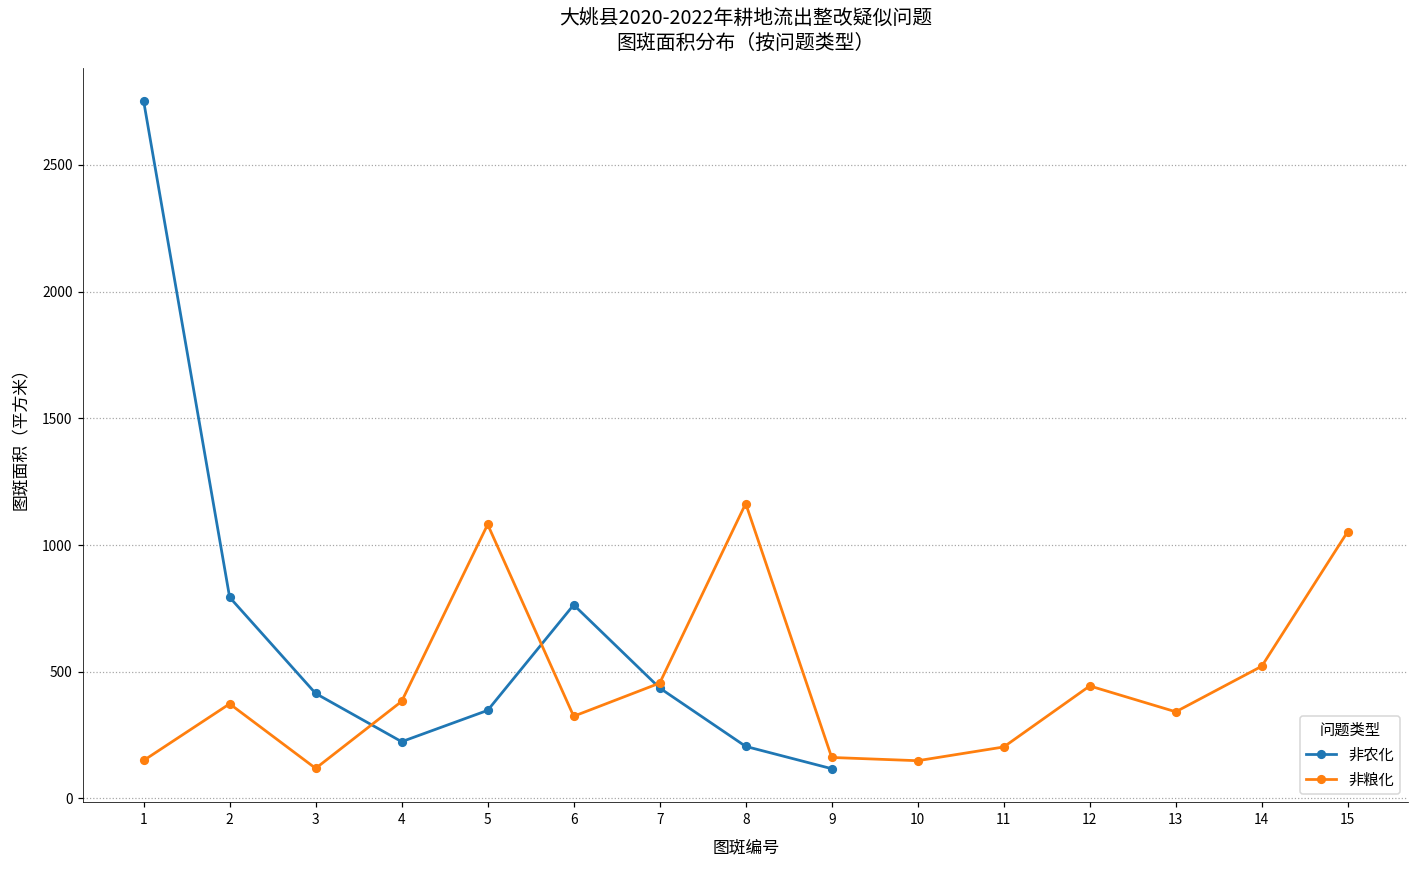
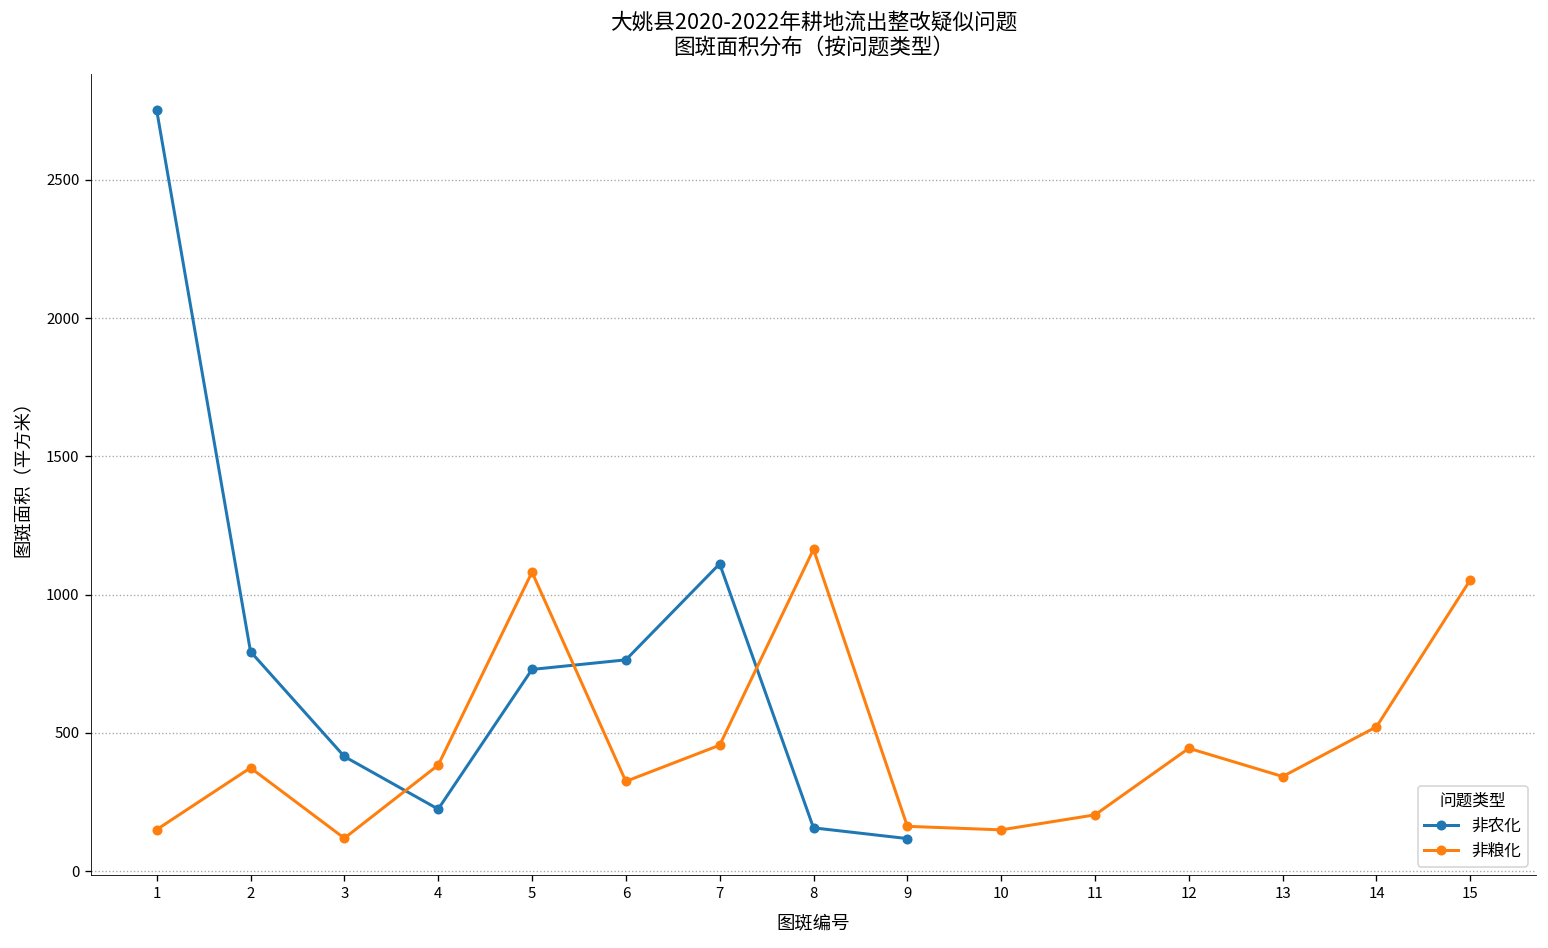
  {
    "非农化": {
      "1": 2750,
      "2": 790,
      "3": 410,
      "4": 220,
-     "5": 350,
+     "5": 730,
      "6": 760,
-     "7": 440,
-     "8": 210,
+     "7": 1110,
+     "8": 160,
      "9": 120
    },
    "非粮化": {
      "1": 150,
      "2": 370,
      "3": 120,
      "4": 380,
      "5": 1080,
      "6": 320,
      "7": 460,
      "8": 1160,
      "9": 160,
      "10": 150,
      "11": 200,
      "12": 440,
      "13": 340,
      "14": 520,
      "15": 1050
    }
  }
